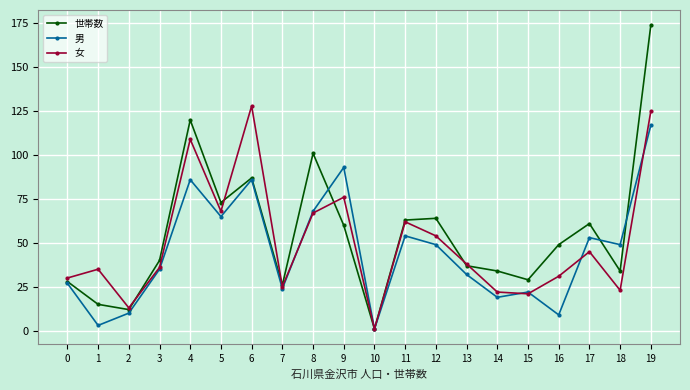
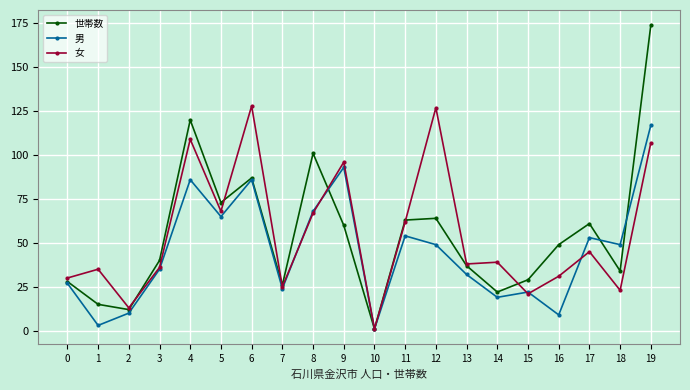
  {
    "世帯数": {
      "1": 15,
      "3": 40,
      "4": 120,
      "5": 73,
      "8": 101,
      "9": 60,
      "12": 64,
-     "14": 34,
+     "14": 22,
      "15": 29,
      "16": 49,
      "17": 61,
      "18": 34,
      "19": 174
    },
    "男": {
      "1": 3,
      "2": 10,
      "4": 86,
      "5": 65,
      "9": 93,
      "11": 54,
      "12": 49,
      "13": 32,
      "14": 19,
      "16": 9,
      "17": 53,
      "18": 49,
      "19": 117
    },
    "女": {
      "0": 30,
      "1": 35,
      "4": 109,
      "5": 68,
      "6": 128,
-     "9": 76,
-     "12": 54,
-     "14": 22,
+     "9": 96,
+     "12": 127,
+     "14": 39,
      "16": 31,
      "17": 45,
      "18": 23,
-     "19": 125
+     "19": 107
    }
  }
